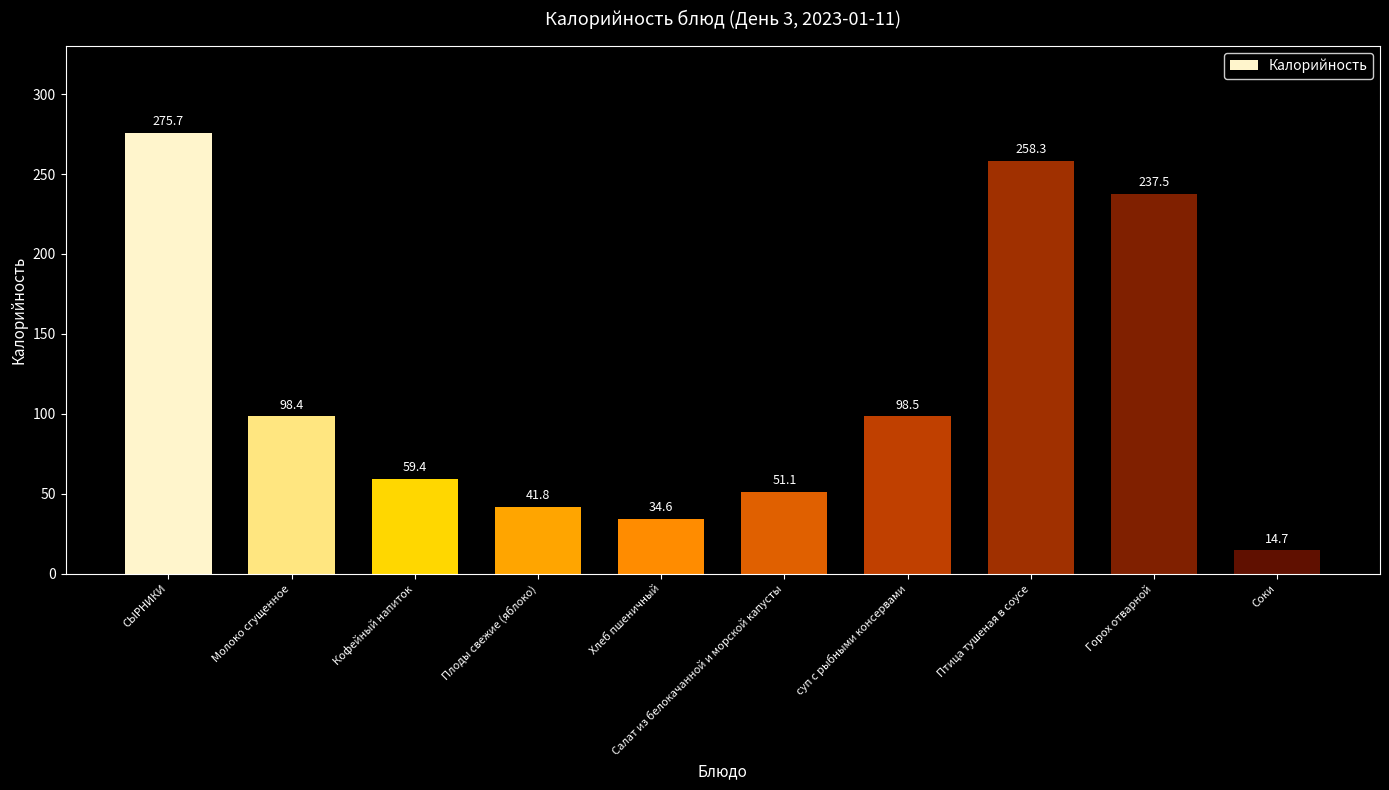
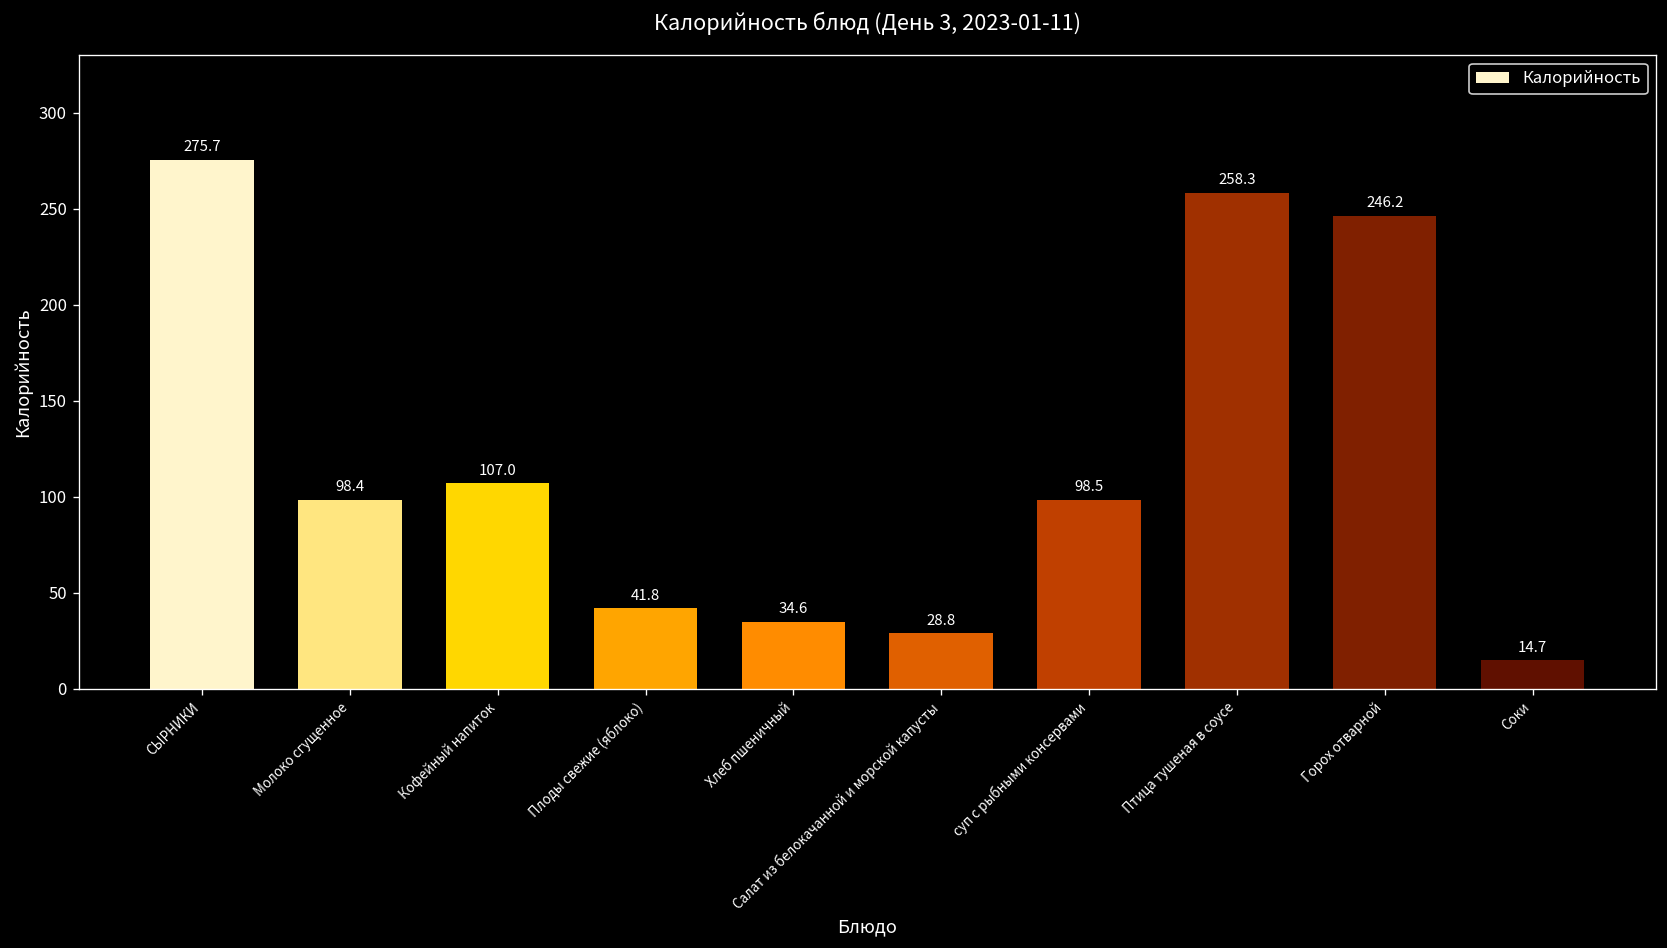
  {
    "СЫРНИКИ": 275.7,
    "Молоко сгущенное": 98.4,
-   "Кофейный напиток": 59.4,
+   "Кофейный напиток": 107.0,
    "Плоды свежие (яблоко)": 41.8,
    "Хлеб пшеничный": 34.6,
-   "Салат из белокачанной и морской капусты": 51.1,
+   "Салат из белокачанной и морской капусты": 28.8,
    "суп с рыбными консервами": 98.5,
    "Птица тушеная в соусе": 258.3,
-   "Горох отварной": 237.5,
+   "Горох отварной": 246.2,
    "Соки": 14.7
  }
